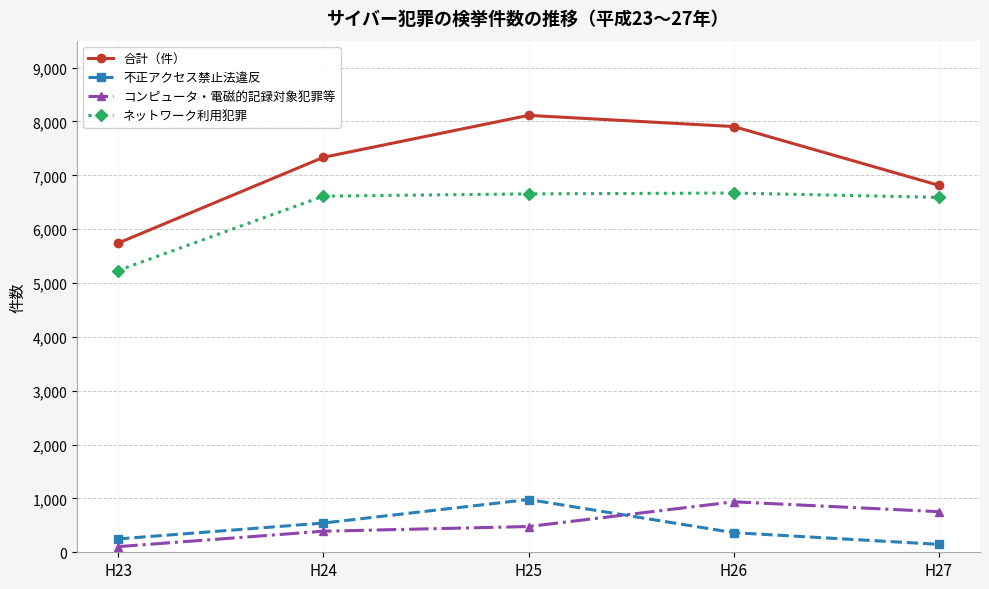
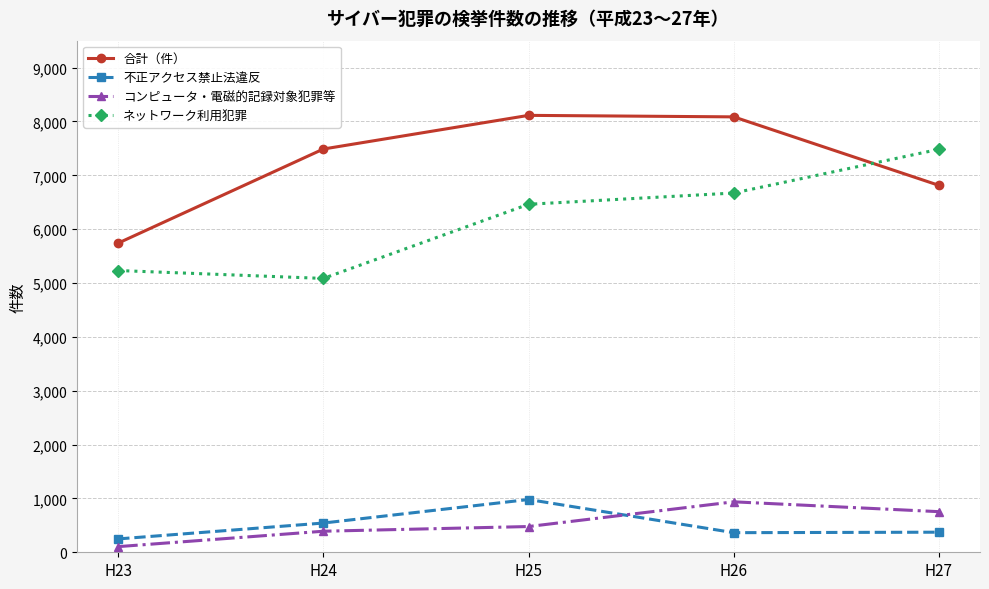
  {
    "合計（件）": {
      "H23": "5,700",
-     "H24": "7,300",
+     "H24": "7,500",
      "H25": "8,100",
-     "H26": "7,900",
+     "H26": "8,100",
      "H27": "6,800"
    },
    "不正アクセス禁止法違反": {
      "H23": "200",
      "H24": "500",
      "H25": "1,000",
      "H26": "400",
-     "H27": "100"
+     "H27": "400"
    },
    "コンピュータ・電磁的記録対象犯罪等": {
      "H23": "100",
      "H24": "400",
      "H25": "500",
      "H26": "900",
      "H27": "800"
    },
    "ネットワーク利用犯罪": {
      "H23": "5,200",
-     "H24": "6,600",
-     "H25": "6,700",
+     "H24": "5,100",
+     "H25": "6,500",
      "H26": "6,700",
-     "H27": "6,600"
+     "H27": "7,500"
    }
  }
